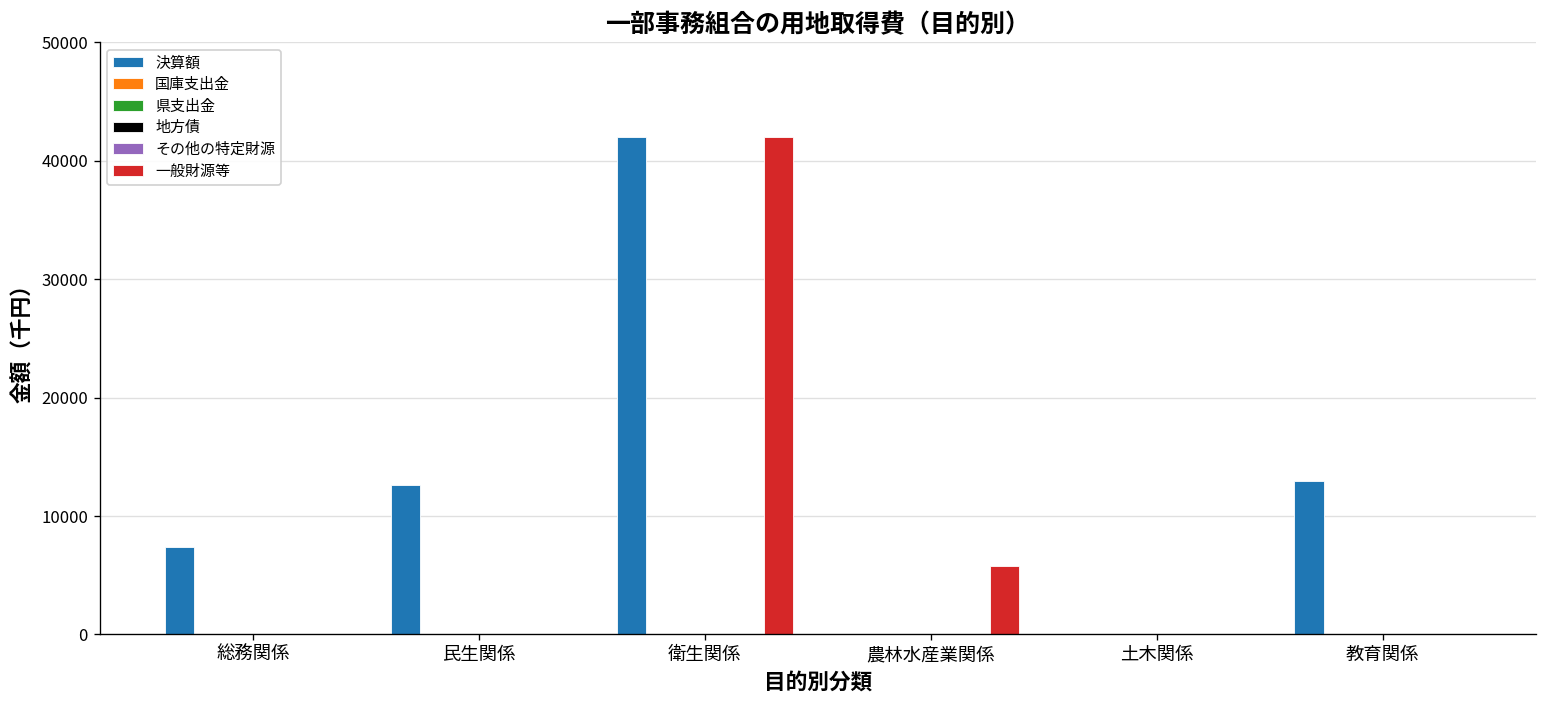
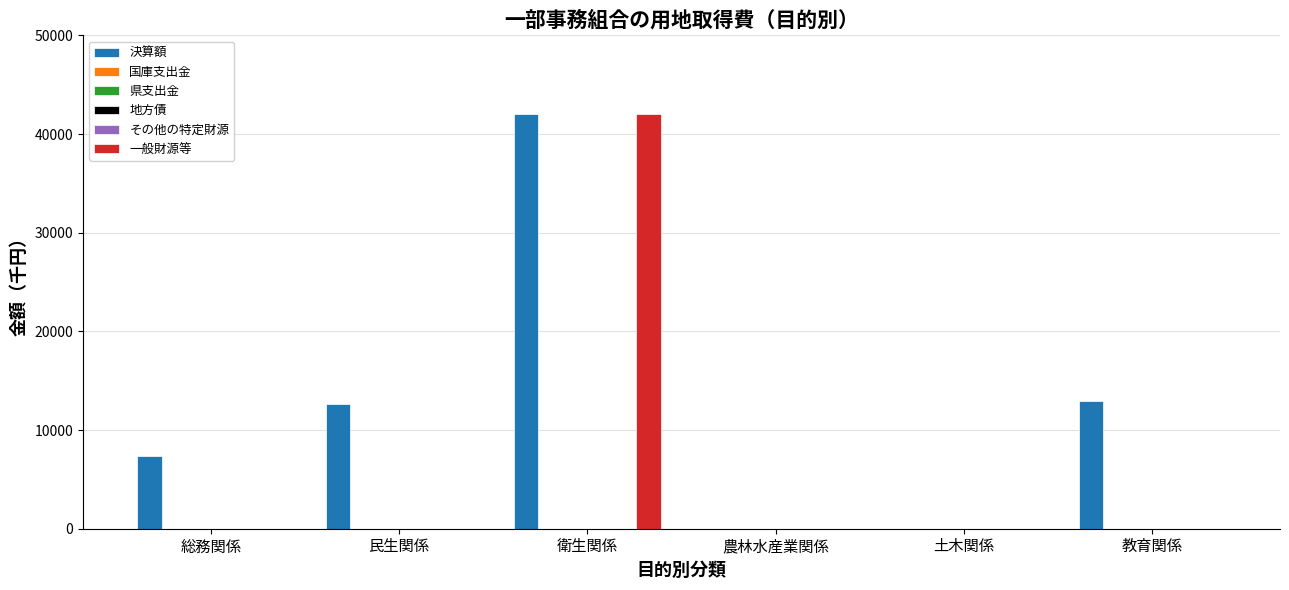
  {
    "決算額": {
      "総務関係": 7000,
      "民生関係": 13000,
      "衛生関係": 42000,
      "農林水産業関係": 0,
      "土木関係": 0,
      "教育関係": 13000
    },
    "国庫支出金": {
      "総務関係": 0,
      "民生関係": 0,
      "衛生関係": 0,
      "農林水産業関係": 0,
      "土木関係": 0,
      "教育関係": 0
    },
    "県支出金": {
      "総務関係": 0,
      "民生関係": 0,
      "衛生関係": 0,
      "農林水産業関係": 0,
      "土木関係": 0,
      "教育関係": 0
    },
    "地方債": {
      "総務関係": 0,
      "民生関係": 0,
      "衛生関係": 0,
      "農林水産業関係": 0,
      "土木関係": 0,
      "教育関係": 0
    },
    "その他の特定財源": {
      "総務関係": 0,
      "民生関係": 0,
      "衛生関係": 0,
      "農林水産業関係": 0,
      "土木関係": 0,
      "教育関係": 0
    },
    "一般財源等": {
      "総務関係": 0,
      "民生関係": 0,
      "衛生関係": 42000,
-     "農林水産業関係": 6000,
+     "農林水産業関係": 0,
      "土木関係": 0,
      "教育関係": 0
    }
  }
